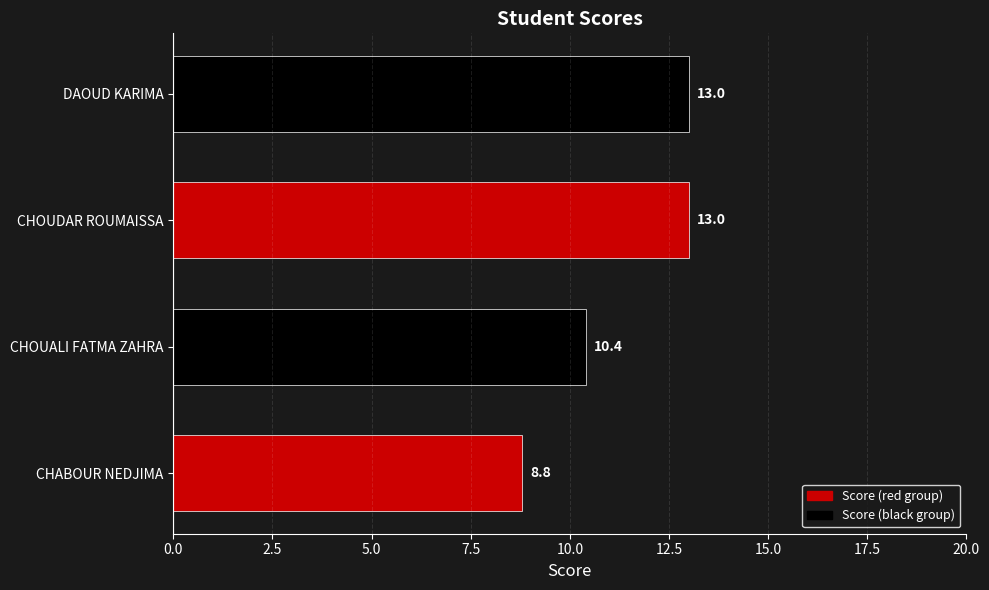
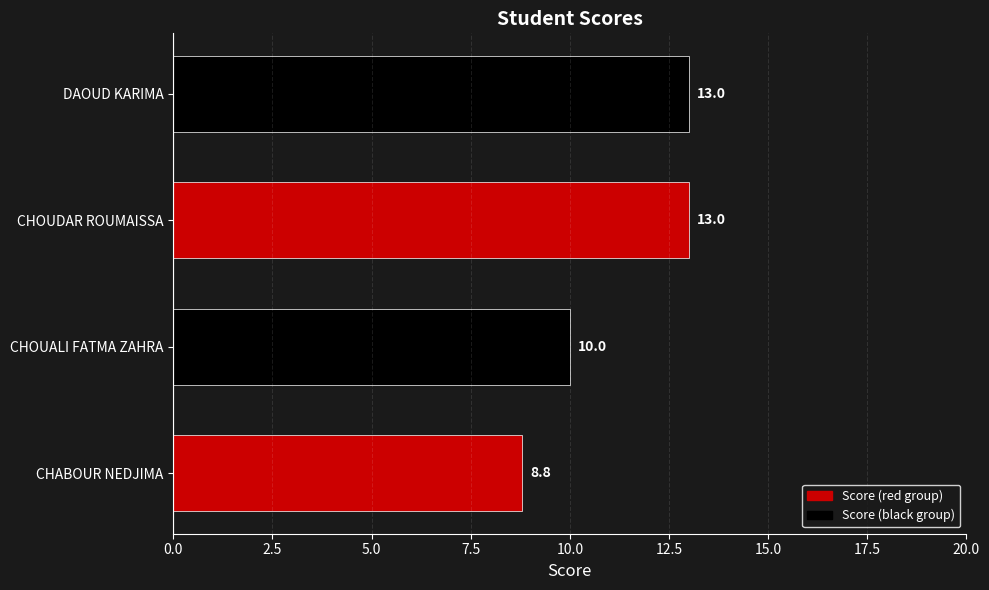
  {
    "DAOUD KARIMA": 13.0,
    "CHOUDAR ROUMAISSA": 13.0,
-   "CHOUALI FATMA ZAHRA": 10.4,
+   "CHOUALI FATMA ZAHRA": 10.0,
    "CHABOUR NEDJIMA": 8.8
  }
